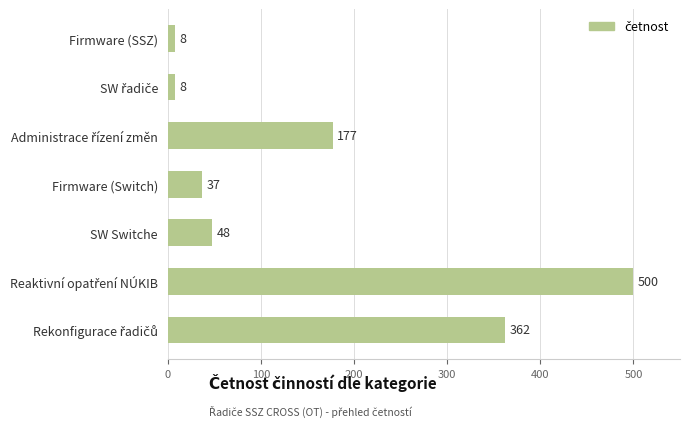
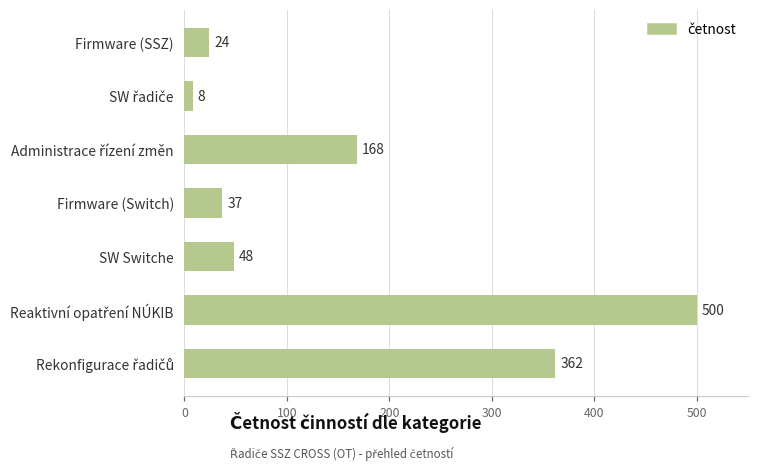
  {
-   "Firmware (SSZ)": 8,
+   "Firmware (SSZ)": 24,
    "SW řadiče": 8,
-   "Administrace řízení změn": 177,
+   "Administrace řízení změn": 168,
    "Firmware (Switch)": 37,
    "SW Switche": 48,
    "Reaktivní opatření NÚKIB": 500,
    "Rekonfigurace řadičů": 362
  }
